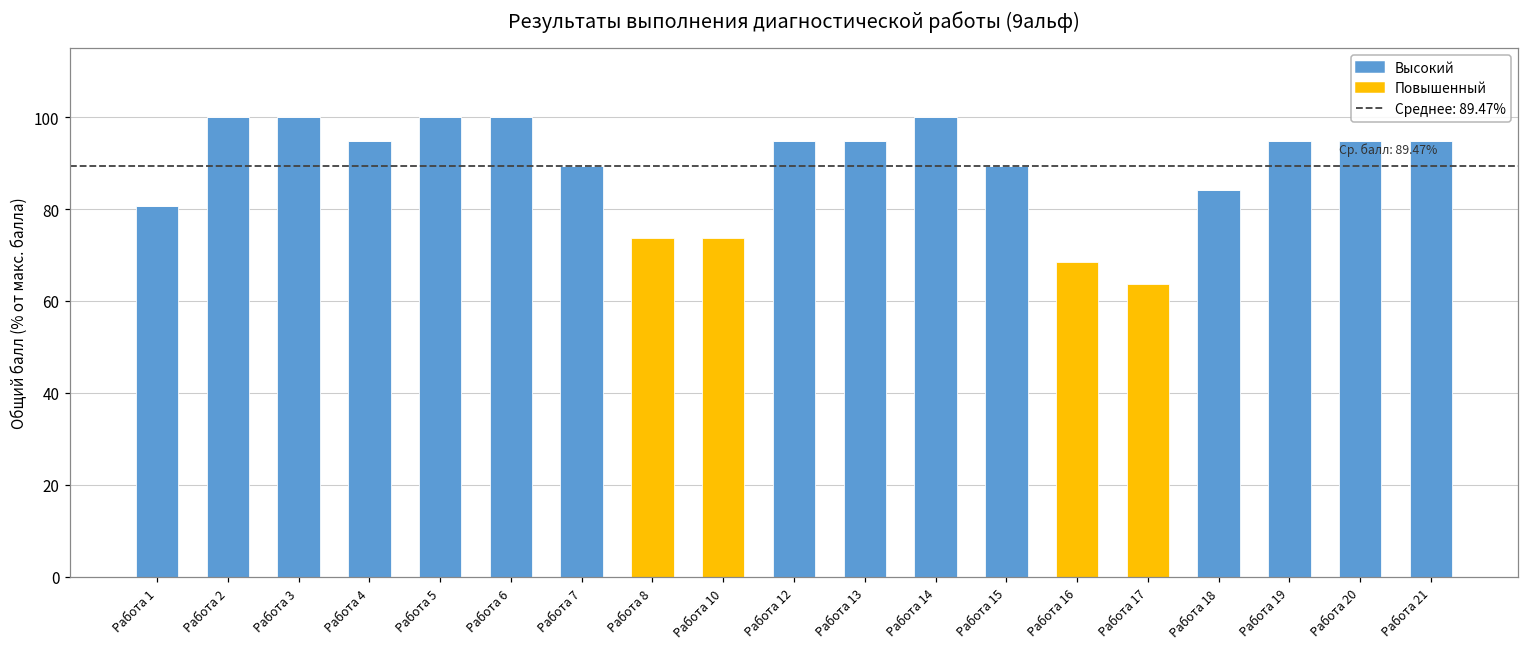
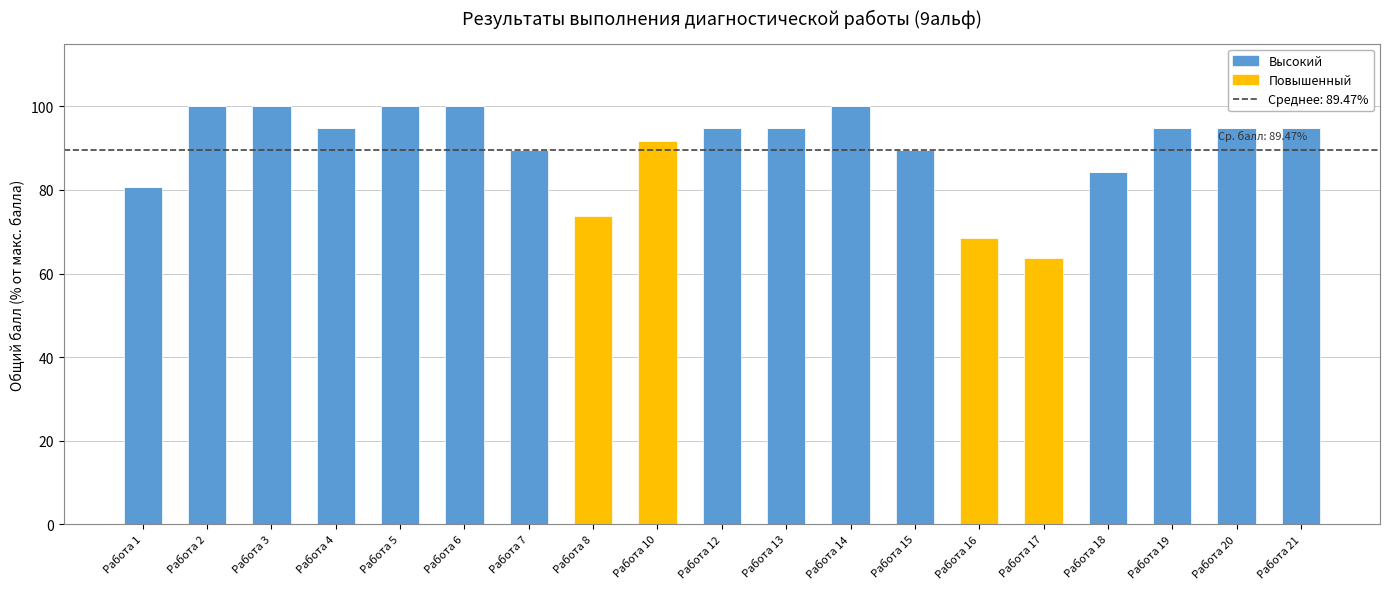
  {
    "Высокий": {
      "Работа 1": 81,
      "Работа 2": 100,
      "Работа 3": 100,
      "Работа 4": 95,
      "Работа 5": 100,
      "Работа 6": 100,
      "Работа 7": 89,
      "Работа 8": 0,
      "Работа 10": 0,
      "Работа 12": 95,
      "Работа 13": 95,
      "Работа 14": 100,
      "Работа 15": 89,
      "Работа 16": 0,
      "Работа 17": 0,
      "Работа 18": 84,
      "Работа 19": 95
    },
    "Повышенный": {
-     "Работа 10": 74
+     "Работа 10": 92
    }
  }
